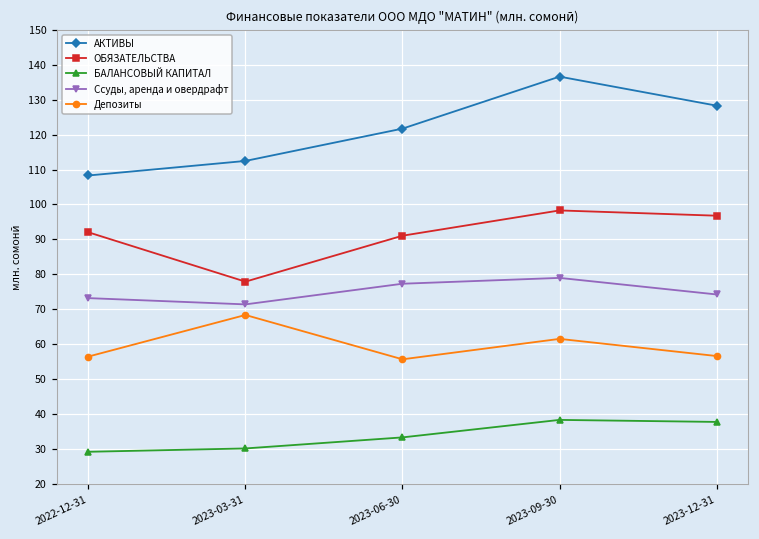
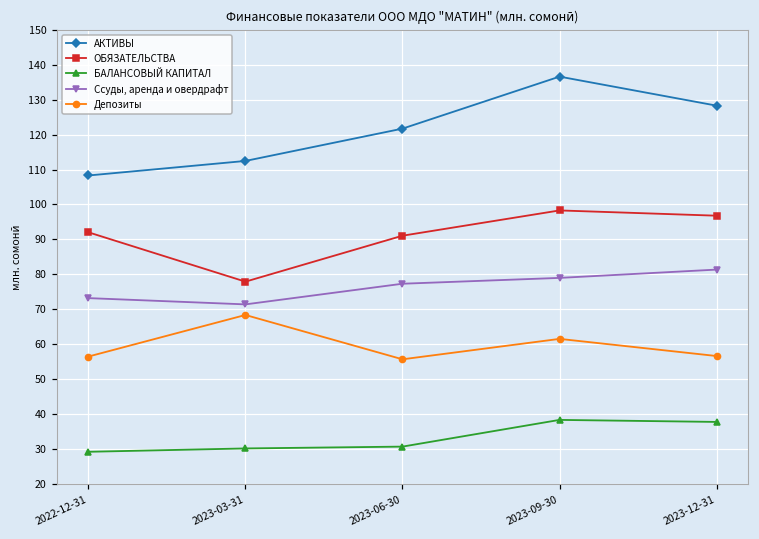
  {
    "АКТИВЫ": {
      "2022-12-31": 108,
      "2023-03-31": 112,
      "2023-06-30": 122,
      "2023-09-30": 137,
      "2023-12-31": 128
    },
    "ОБЯЗАТЕЛЬСТВА": {
      "2022-12-31": 92,
      "2023-03-31": 78,
      "2023-06-30": 91,
      "2023-09-30": 98,
      "2023-12-31": 97
    },
    "БАЛАНСОВЫЙ КАПИТАЛ": {
      "2022-12-31": 29,
      "2023-03-31": 30,
-     "2023-06-30": 33,
+     "2023-06-30": 31,
      "2023-09-30": 38,
      "2023-12-31": 38
    },
    "Ссуды, аренда и овердрафт": {
      "2022-12-31": 73,
      "2023-03-31": 71,
      "2023-06-30": 77,
      "2023-09-30": 79,
-     "2023-12-31": 74
+     "2023-12-31": 81
    },
    "Депозиты": {
      "2022-12-31": 56,
      "2023-03-31": 68,
      "2023-06-30": 56,
      "2023-09-30": 62,
      "2023-12-31": 57
    }
  }
